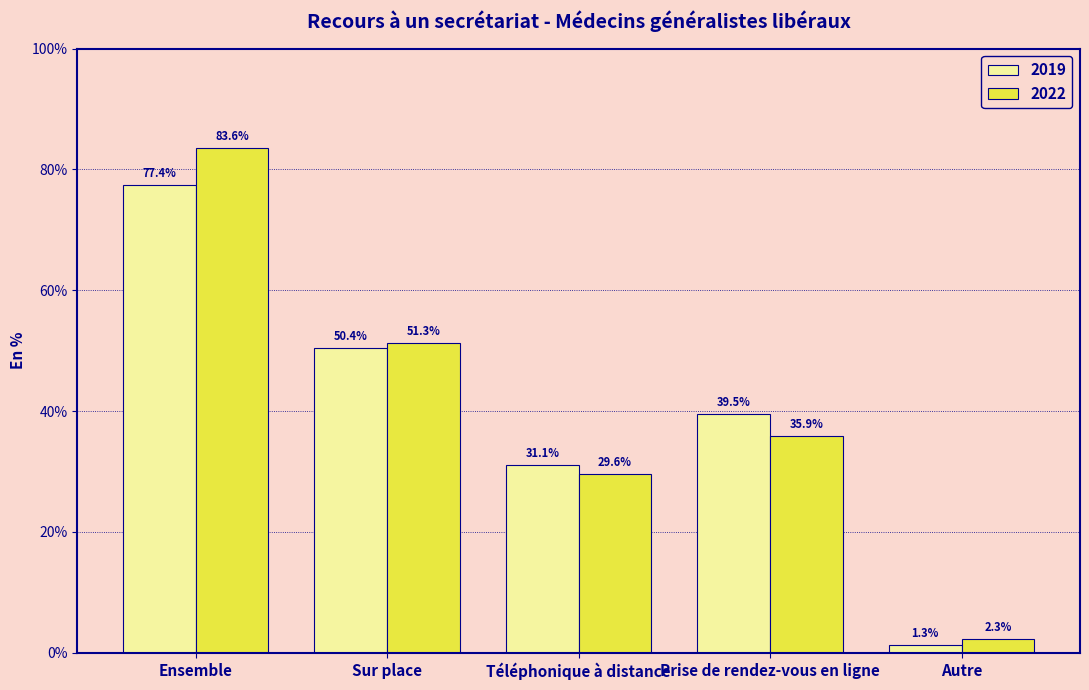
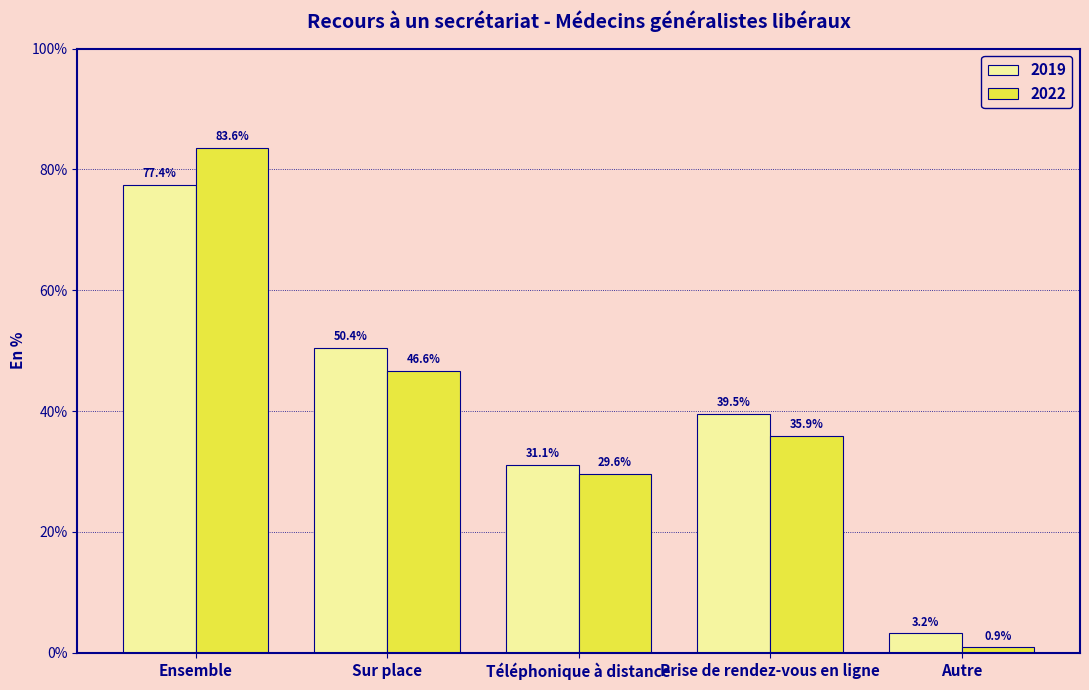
  {
    "2019": {
      "Ensemble": "77.4%",
      "Sur place": "50.4%",
      "Téléphonique à distance": "31.1%",
      "Prise de rendez-vous en ligne": "39.5%",
-     "Autre": "1.3%"
+     "Autre": "3.2%"
    },
    "2022": {
      "Ensemble": "83.6%",
-     "Sur place": "51.3%",
+     "Sur place": "46.6%",
      "Téléphonique à distance": "29.6%",
      "Prise de rendez-vous en ligne": "35.9%",
-     "Autre": "2.3%"
+     "Autre": "0.9%"
    }
  }
